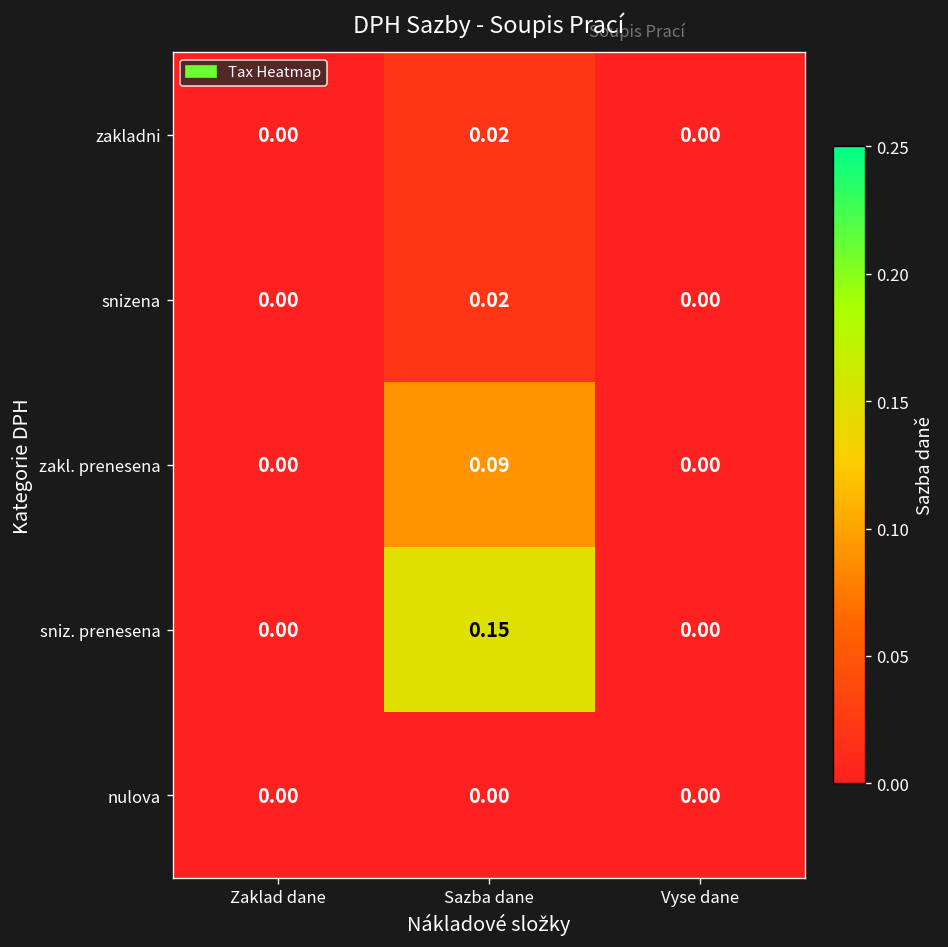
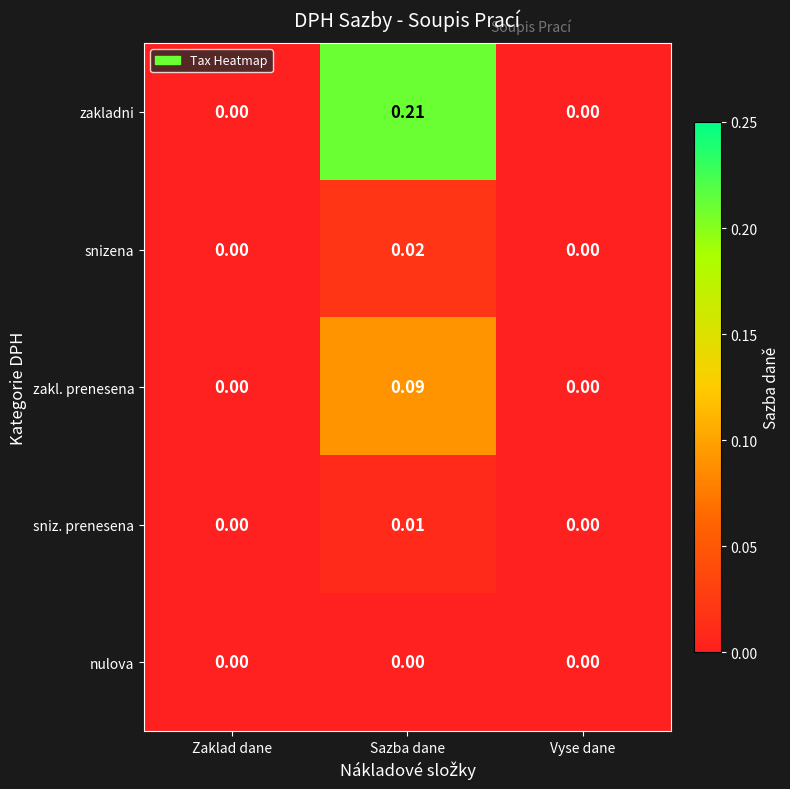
  {
    "zakladni": {
      "Zaklad dane": 0.00,
-     "Sazba dane": 0.02,
+     "Sazba dane": 0.21,
      "Vyse dane": 0.00
    },
    "snizena": {
      "Zaklad dane": 0.00,
      "Sazba dane": 0.02,
      "Vyse dane": 0.00
    },
    "zakl. prenesena": {
      "Zaklad dane": 0.00,
      "Sazba dane": 0.09,
      "Vyse dane": 0.00
    },
    "sniz. prenesena": {
      "Zaklad dane": 0.00,
-     "Sazba dane": 0.15,
+     "Sazba dane": 0.01,
      "Vyse dane": 0.00
    },
    "nulova": {
      "Zaklad dane": 0.00,
      "Sazba dane": 0.00,
      "Vyse dane": 0.00
    }
  }
